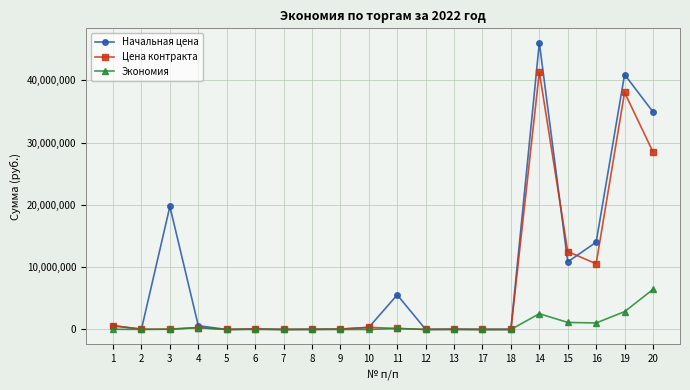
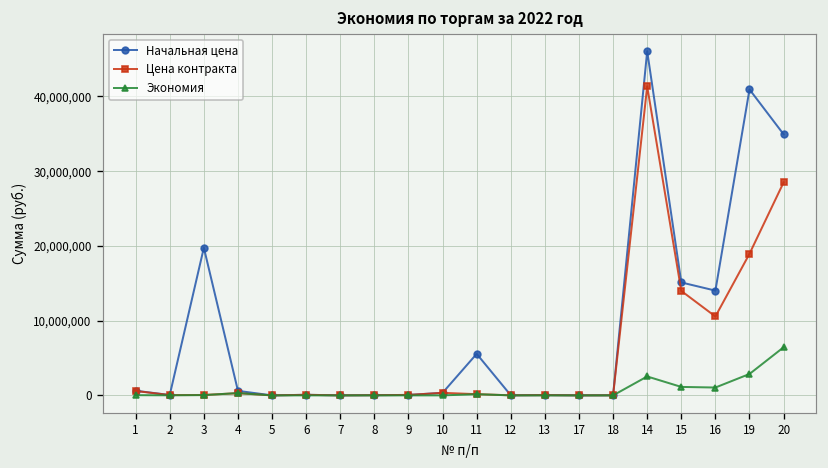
  {
    "Начальная цена": {
      "3": "20,000,000",
      "11": "6,000,000",
      "14": "46,000,000",
-     "15": "11,000,000",
+     "15": "15,000,000",
      "16": "14,000,000",
      "19": "41,000,000",
      "20": "35,000,000"
    },
    "Цена контракта": {
      "14": "41,000,000",
-     "15": "13,000,000",
+     "15": "14,000,000",
      "16": "11,000,000",
-     "19": "38,000,000",
+     "19": "19,000,000",
      "20": "28,000,000"
    },
    "Экономия": {
      "1": "0",
      "14": "3,000,000",
      "15": "1,000,000",
      "16": "1,000,000",
      "19": "3,000,000",
      "20": "6,000,000"
    }
  }
